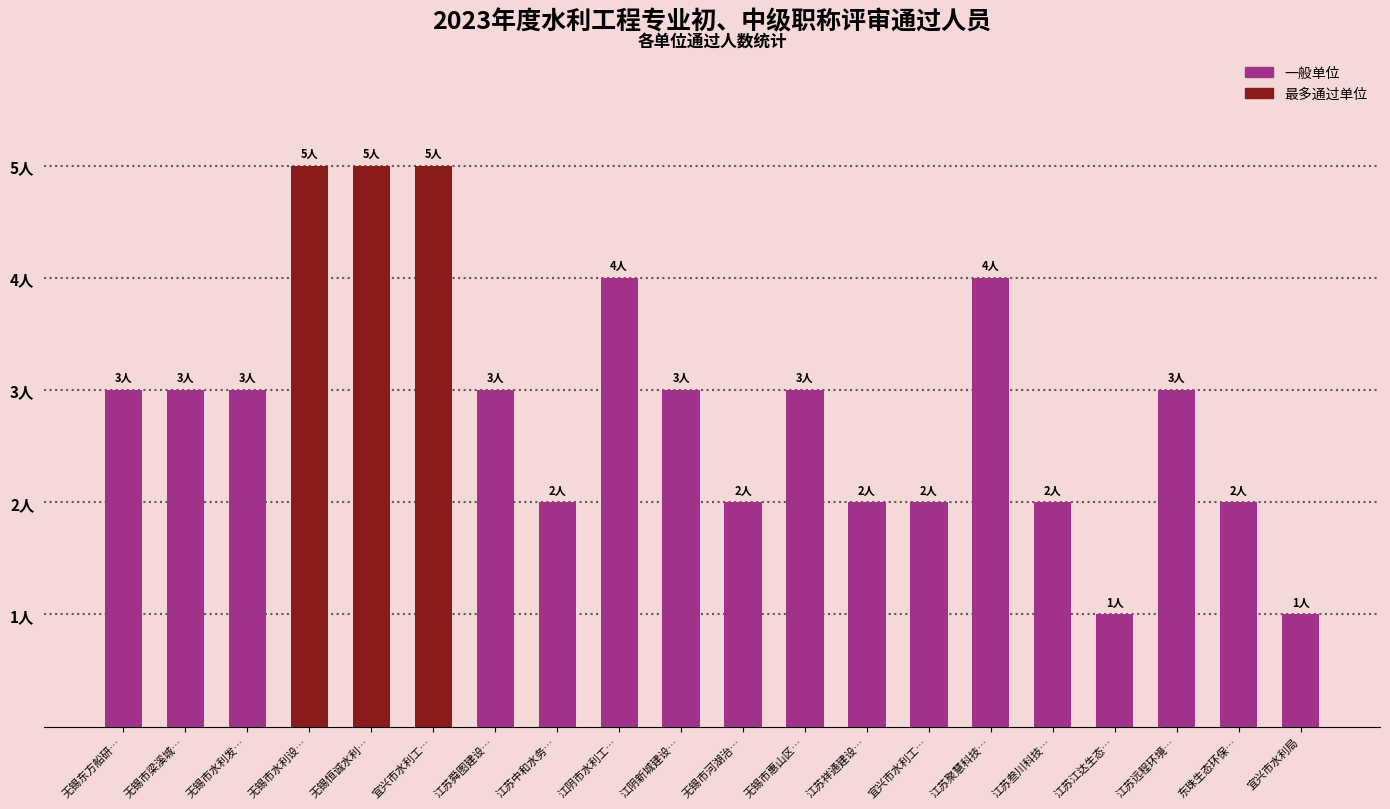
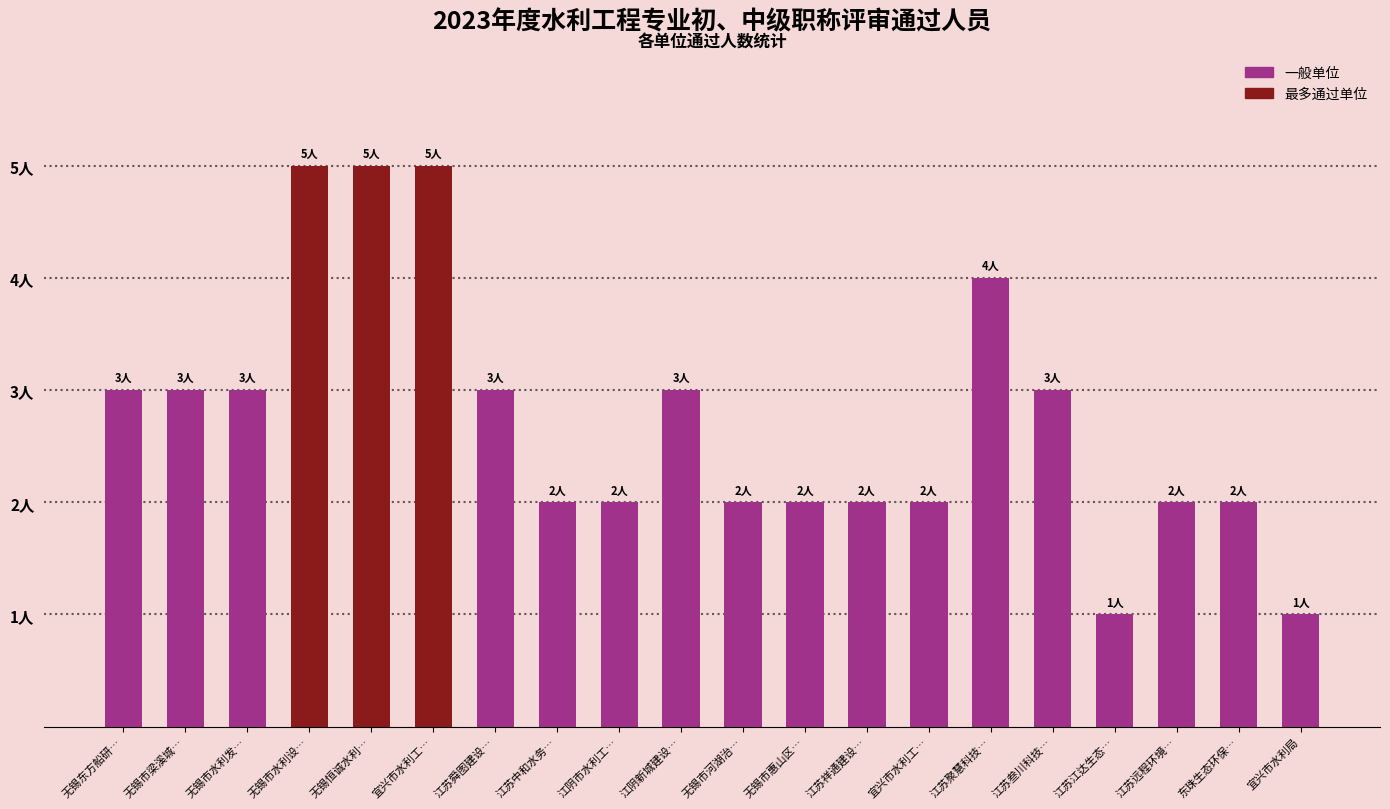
  {
    "无锡东方船研…": "3人",
    "无锡市梁溪城…": "3人",
    "无锡市水利发…": "3人",
    "无锡市水利设…": "5人",
    "无锡恒诚水利…": "5人",
    "江苏舜图建设…": "3人",
    "江苏中和水务…": "2人",
-   "江阴市水利工…": "4人",
+   "江阴市水利工…": "2人",
    "江阴新城建设…": "3人",
    "无锡市河湖治…": "2人",
-   "无锡市惠山区…": "3人",
+   "无锡市惠山区…": "2人",
    "江苏祥通建设…": "2人",
    "江苏聚慧科技…": "4人",
-   "江苏叁川科技…": "2人",
+   "江苏叁川科技…": "3人",
    "江苏江达生态…": "1人",
-   "江苏远程环境…": "3人",
+   "江苏远程环境…": "2人",
    "东珠生态环保…": "2人",
    "宜兴市水利局": "1人"
  }
